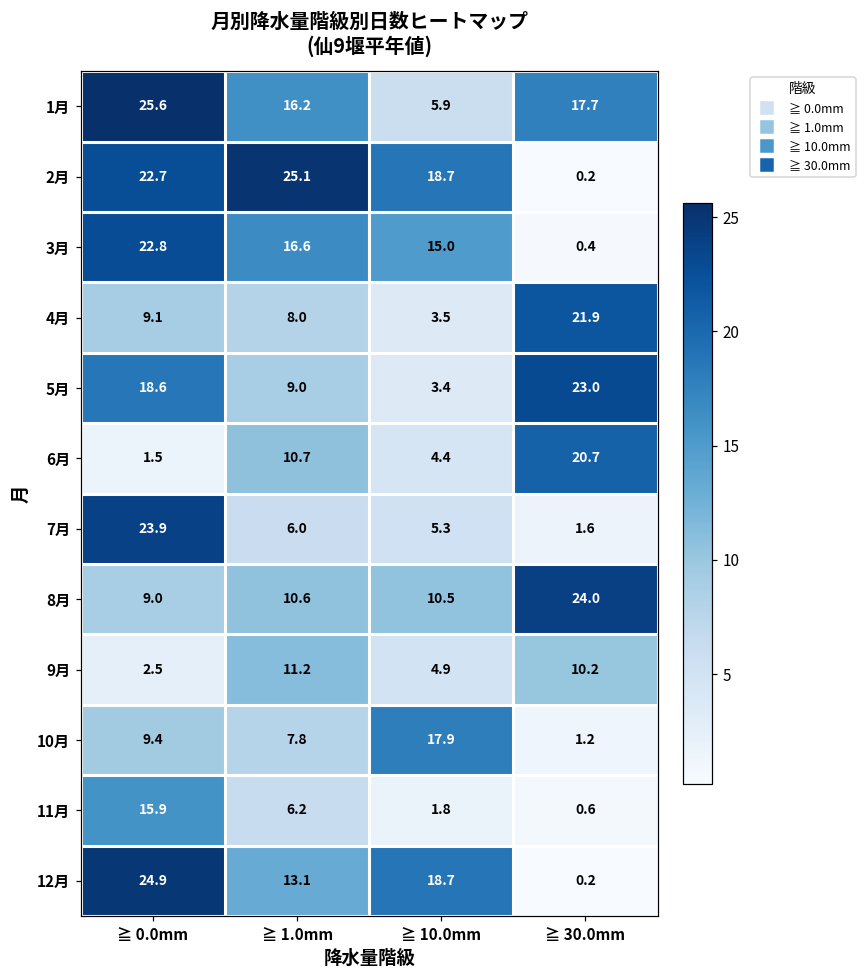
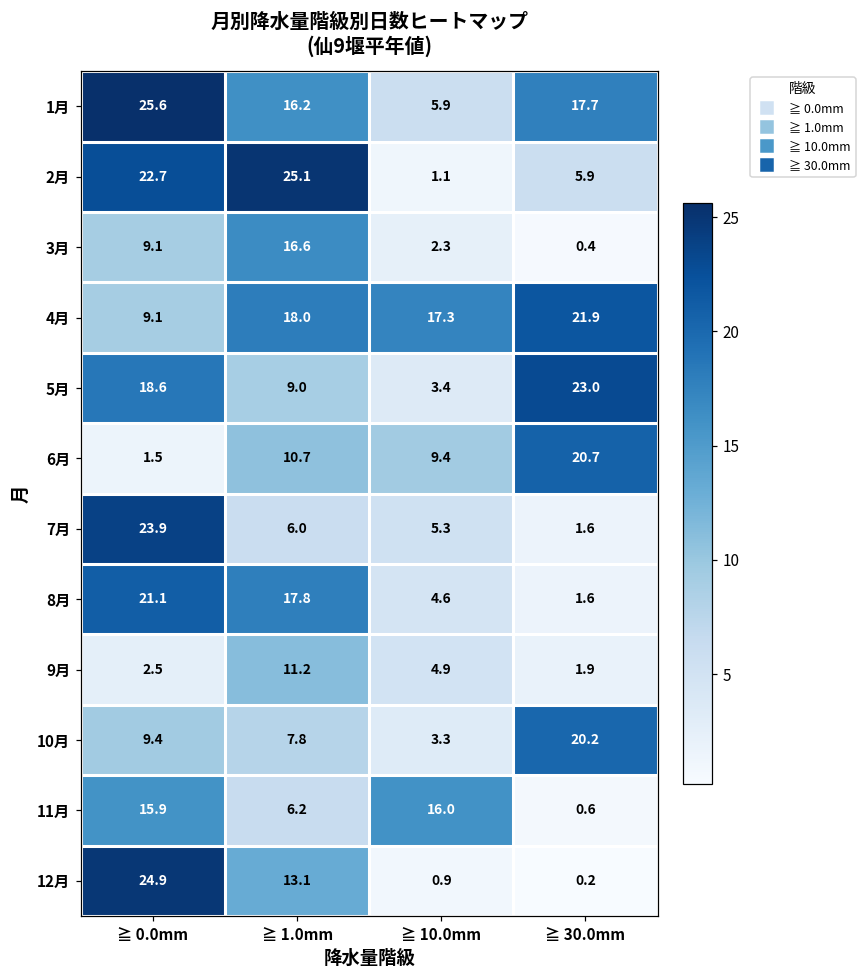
  {
    "1月": {
      "≧ 0.0mm": 25.6,
      "≧ 1.0mm": 16.2,
      "≧ 10.0mm": 5.9,
      "≧ 30.0mm": 17.7
    },
    "2月": {
      "≧ 0.0mm": 22.7,
      "≧ 1.0mm": 25.1,
-     "≧ 10.0mm": 18.7,
-     "≧ 30.0mm": 0.2
+     "≧ 10.0mm": 1.1,
+     "≧ 30.0mm": 5.9
    },
    "3月": {
-     "≧ 0.0mm": 22.8,
+     "≧ 0.0mm": 9.1,
      "≧ 1.0mm": 16.6,
-     "≧ 10.0mm": 15.0,
+     "≧ 10.0mm": 2.3,
      "≧ 30.0mm": 0.4
    },
    "4月": {
      "≧ 0.0mm": 9.1,
-     "≧ 1.0mm": 8.0,
-     "≧ 10.0mm": 3.5,
+     "≧ 1.0mm": 18.0,
+     "≧ 10.0mm": 17.3,
      "≧ 30.0mm": 21.9
    },
    "5月": {
      "≧ 0.0mm": 18.6,
      "≧ 1.0mm": 9.0,
      "≧ 10.0mm": 3.4,
      "≧ 30.0mm": 23.0
    },
    "6月": {
      "≧ 0.0mm": 1.5,
      "≧ 1.0mm": 10.7,
-     "≧ 10.0mm": 4.4,
+     "≧ 10.0mm": 9.4,
      "≧ 30.0mm": 20.7
    },
    "7月": {
      "≧ 0.0mm": 23.9,
      "≧ 1.0mm": 6.0,
      "≧ 10.0mm": 5.3,
      "≧ 30.0mm": 1.6
    },
    "8月": {
-     "≧ 0.0mm": 9.0,
-     "≧ 1.0mm": 10.6,
-     "≧ 10.0mm": 10.5,
-     "≧ 30.0mm": 24.0
+     "≧ 0.0mm": 21.1,
+     "≧ 1.0mm": 17.8,
+     "≧ 10.0mm": 4.6,
+     "≧ 30.0mm": 1.6
    },
    "9月": {
      "≧ 0.0mm": 2.5,
      "≧ 1.0mm": 11.2,
      "≧ 10.0mm": 4.9,
-     "≧ 30.0mm": 10.2
+     "≧ 30.0mm": 1.9
    },
    "10月": {
      "≧ 0.0mm": 9.4,
      "≧ 1.0mm": 7.8,
-     "≧ 10.0mm": 17.9,
-     "≧ 30.0mm": 1.2
+     "≧ 10.0mm": 3.3,
+     "≧ 30.0mm": 20.2
    },
    "11月": {
      "≧ 0.0mm": 15.9,
      "≧ 1.0mm": 6.2,
-     "≧ 10.0mm": 1.8,
+     "≧ 10.0mm": 16.0,
      "≧ 30.0mm": 0.6
    },
    "12月": {
      "≧ 0.0mm": 24.9,
      "≧ 1.0mm": 13.1,
-     "≧ 10.0mm": 18.7,
+     "≧ 10.0mm": 0.9,
      "≧ 30.0mm": 0.2
    }
  }
